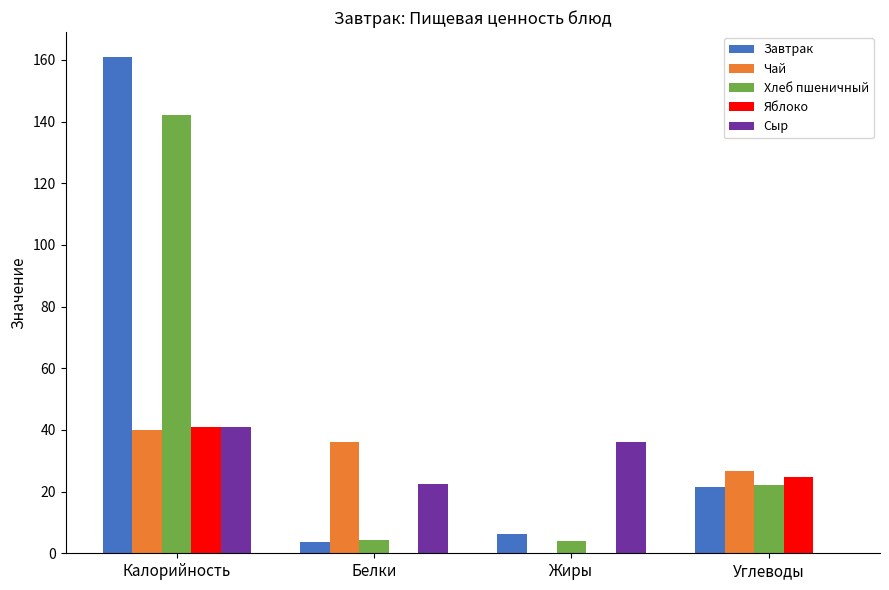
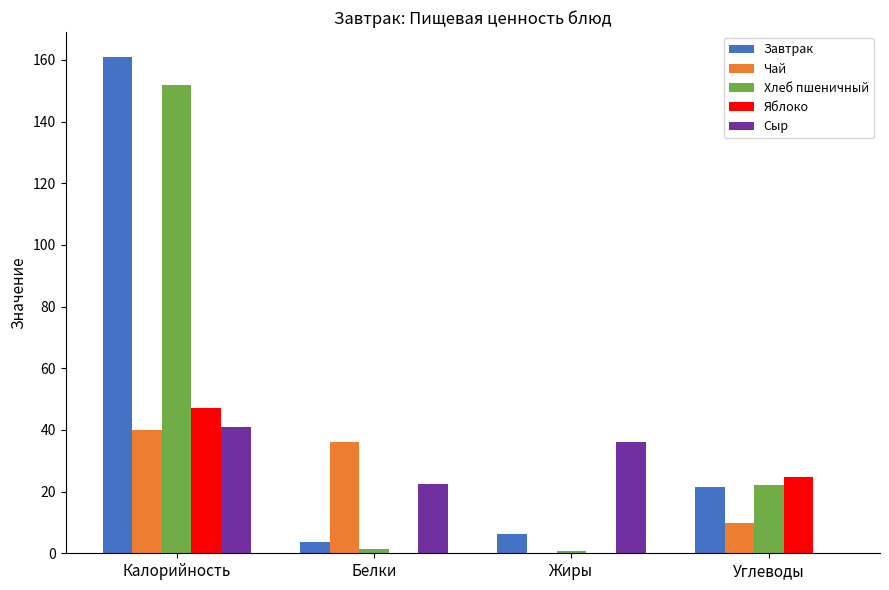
  {
    "Завтрак": {
      "Калорийность": 161,
      "Белки": 4,
      "Жиры": 6,
      "Углеводы": 22
    },
    "Чай": {
      "Калорийность": 40,
      "Белки": 36,
      "Жиры": 0,
-     "Углеводы": 27
+     "Углеводы": 10
    },
    "Хлеб пшеничный": {
-     "Калорийность": 142,
-     "Белки": 4,
-     "Жиры": 4,
+     "Калорийность": 152,
+     "Белки": 1,
+     "Жиры": 1,
      "Углеводы": 22
    },
    "Яблоко": {
-     "Калорийность": 41,
+     "Калорийность": 47,
      "Белки": 0,
      "Жиры": 0,
      "Углеводы": 25
    },
    "Сыр": {
      "Калорийность": 41,
      "Белки": 23,
      "Жиры": 36,
      "Углеводы": 0
    }
  }
